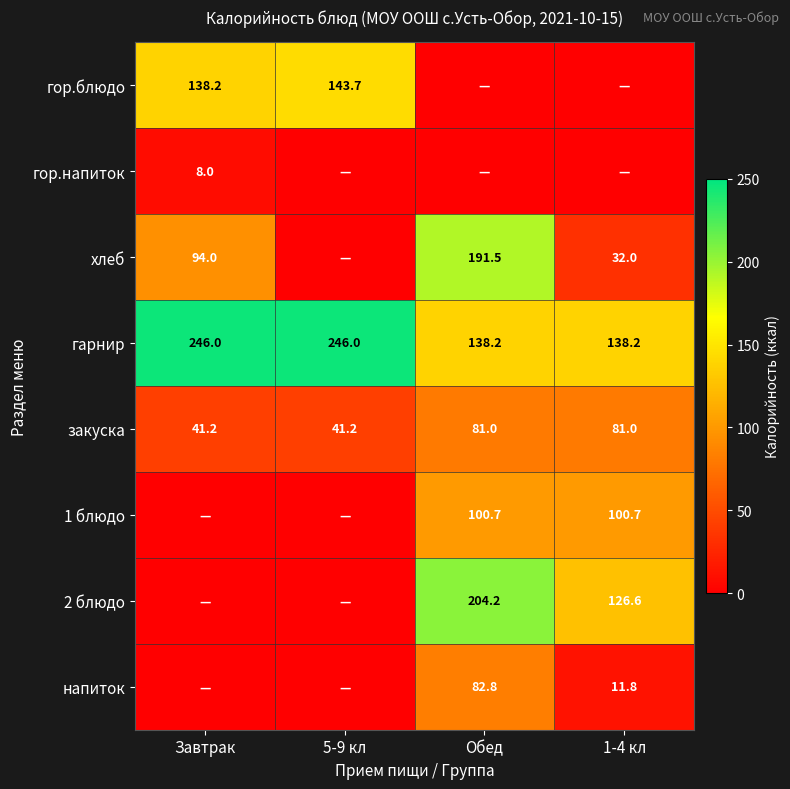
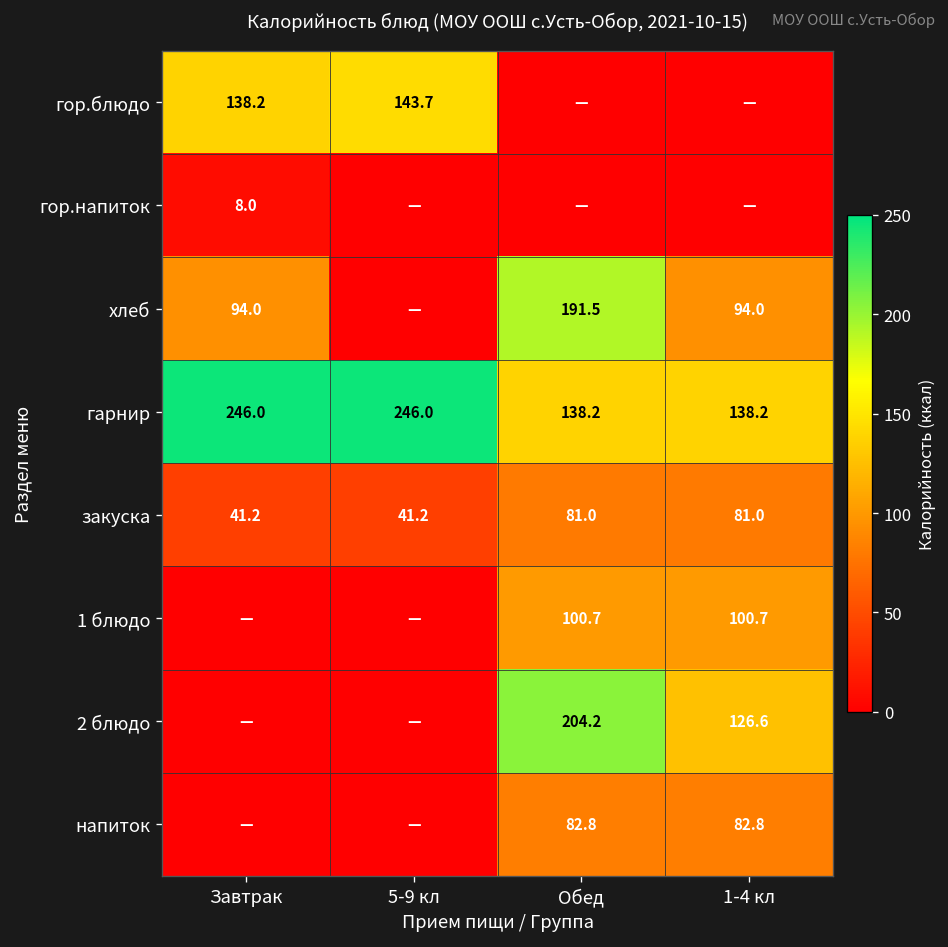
  {
    "гор.блюдо": {
      "Завтрак": 138.2,
      "5-9 кл": 143.7
    },
    "гор.напиток": {
      "Завтрак": 8.0
    },
    "хлеб": {
      "Завтрак": 94.0,
      "Обед": 191.5,
-     "1-4 кл": 32.0
+     "1-4 кл": 94.0
    },
    "гарнир": {
      "Завтрак": 246.0,
      "5-9 кл": 246.0,
      "Обед": 138.2,
      "1-4 кл": 138.2
    },
    "закуска": {
      "Завтрак": 41.2,
      "5-9 кл": 41.2,
      "Обед": 81.0,
      "1-4 кл": 81.0
    },
    "1 блюдо": {
      "Обед": 100.7,
      "1-4 кл": 100.7
    },
    "2 блюдо": {
      "Обед": 204.2,
      "1-4 кл": 126.6
    },
    "напиток": {
      "Обед": 82.8,
-     "1-4 кл": 11.8
+     "1-4 кл": 82.8
    }
  }
